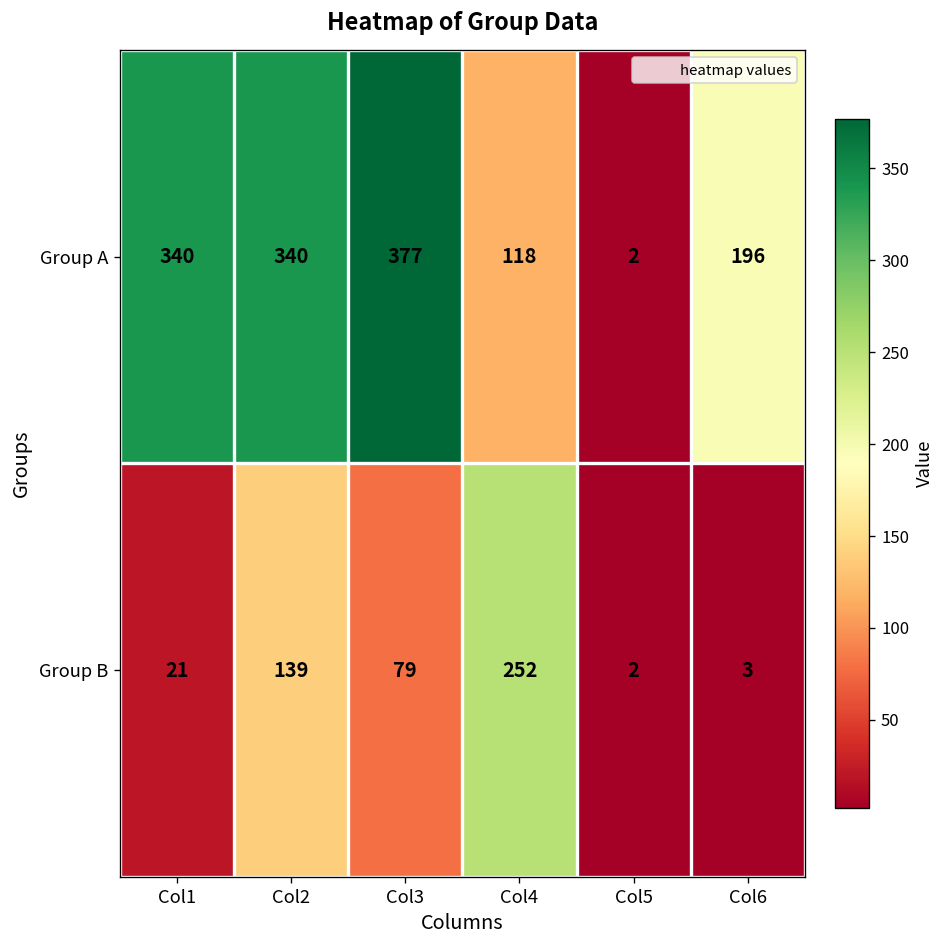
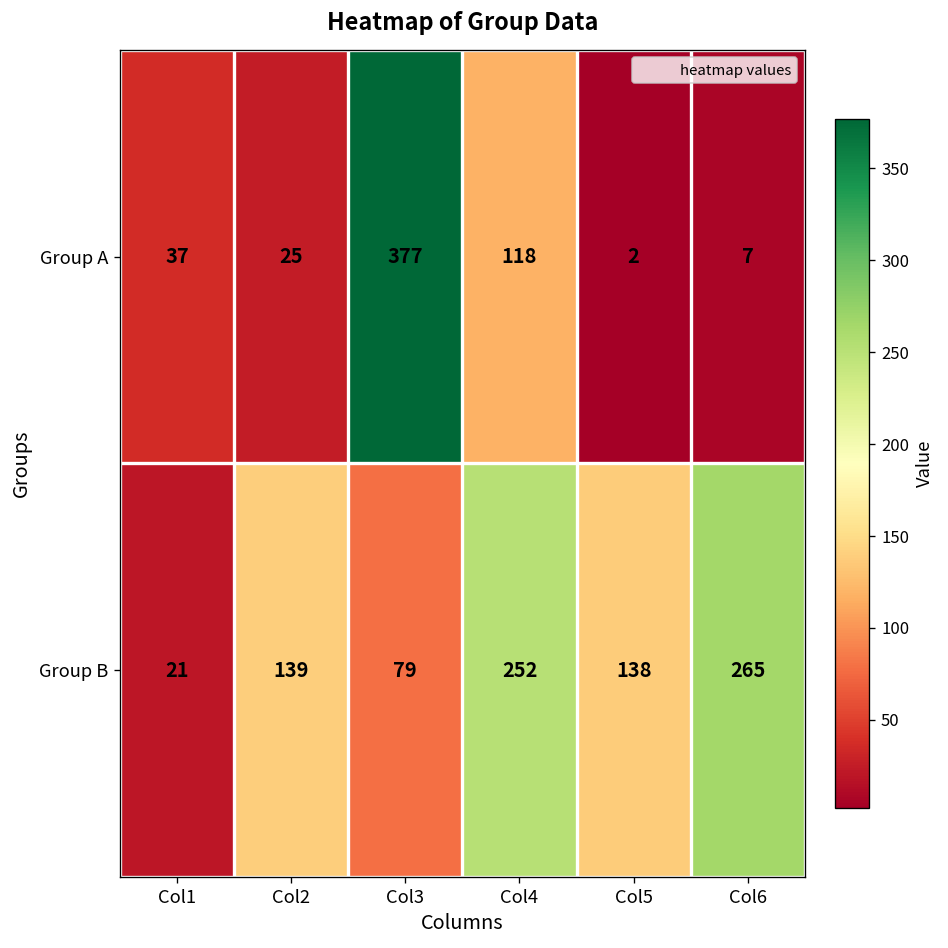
  {
    "Group A": {
-     "Col1": 340,
-     "Col2": 340,
+     "Col1": 37,
+     "Col2": 25,
      "Col3": 377,
      "Col4": 118,
      "Col5": 2,
-     "Col6": 196
+     "Col6": 7
    },
    "Group B": {
      "Col1": 21,
      "Col2": 139,
      "Col3": 79,
      "Col4": 252,
-     "Col5": 2,
-     "Col6": 3
+     "Col5": 138,
+     "Col6": 265
    }
  }
